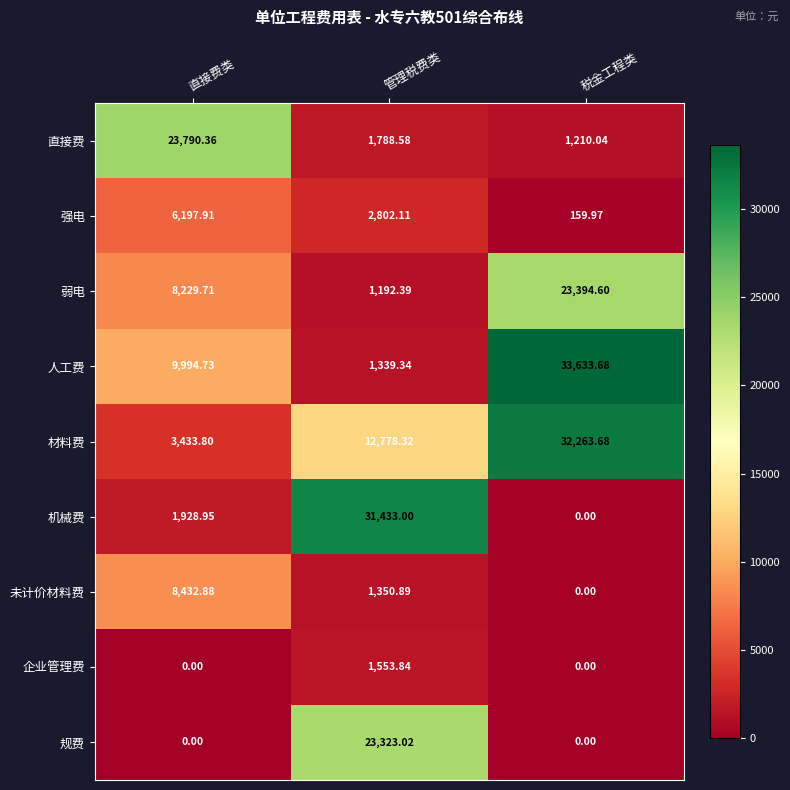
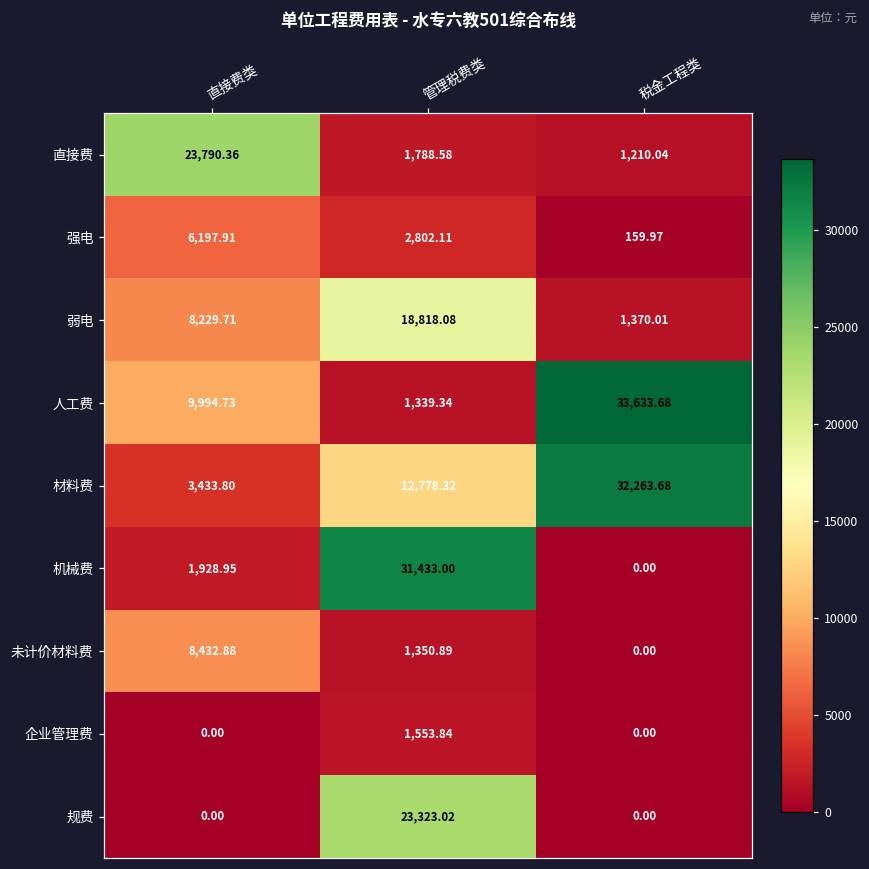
  {
    "直接费": {
      "直接费类": "23,790.36",
      "管理税费类": "1,788.58",
      "税金工程类": "1,210.04"
    },
    "强电": {
      "直接费类": "6,197.91",
      "管理税费类": "2,802.11",
      "税金工程类": "159.97"
    },
    "弱电": {
      "直接费类": "8,229.71",
-     "管理税费类": "1,192.39",
-     "税金工程类": "23,394.60"
+     "管理税费类": "18,818.08",
+     "税金工程类": "1,370.01"
    },
    "人工费": {
      "直接费类": "9,994.73",
      "管理税费类": "1,339.34",
      "税金工程类": "33,633.68"
    },
    "材料费": {
      "直接费类": "3,433.80",
      "管理税费类": "12,778.32",
      "税金工程类": "32,263.68"
    },
    "机械费": {
      "直接费类": "1,928.95",
      "管理税费类": "31,433.00",
      "税金工程类": "0.00"
    },
    "未计价材料费": {
      "直接费类": "8,432.88",
      "管理税费类": "1,350.89",
      "税金工程类": "0.00"
    },
    "企业管理费": {
      "直接费类": "0.00",
      "管理税费类": "1,553.84",
      "税金工程类": "0.00"
    },
    "规费": {
      "直接费类": "0.00",
      "管理税费类": "23,323.02",
      "税金工程类": "0.00"
    }
  }
